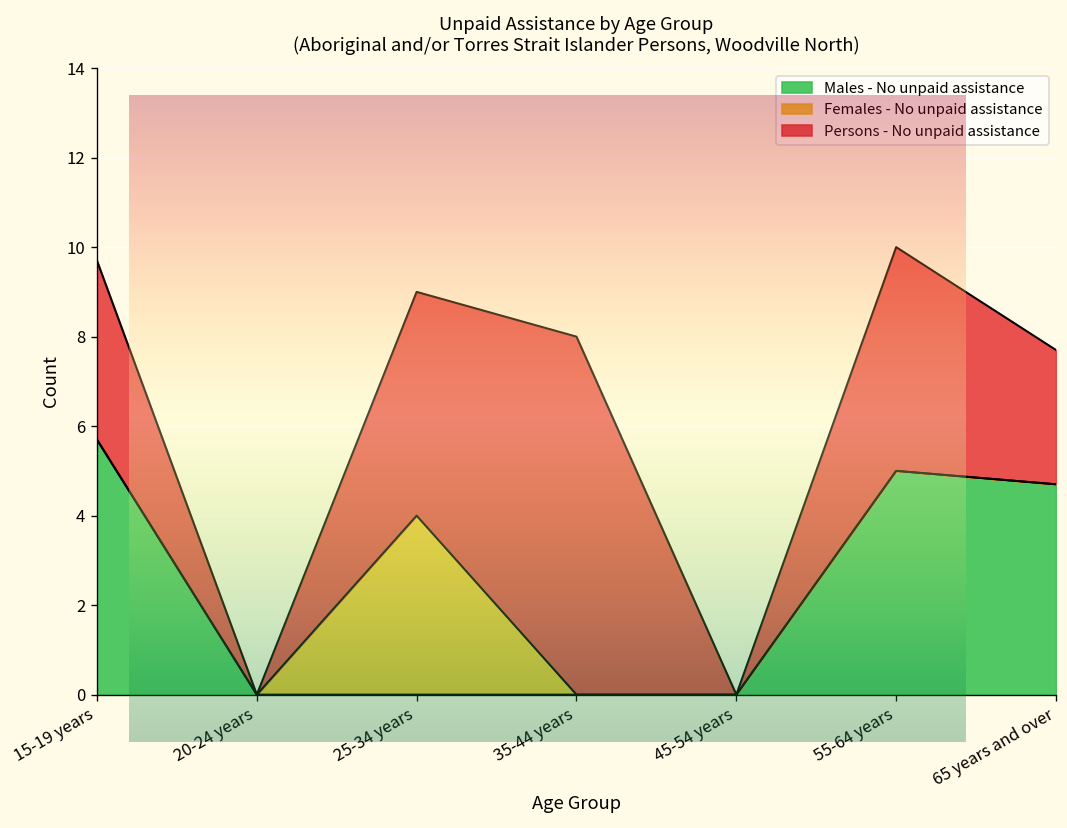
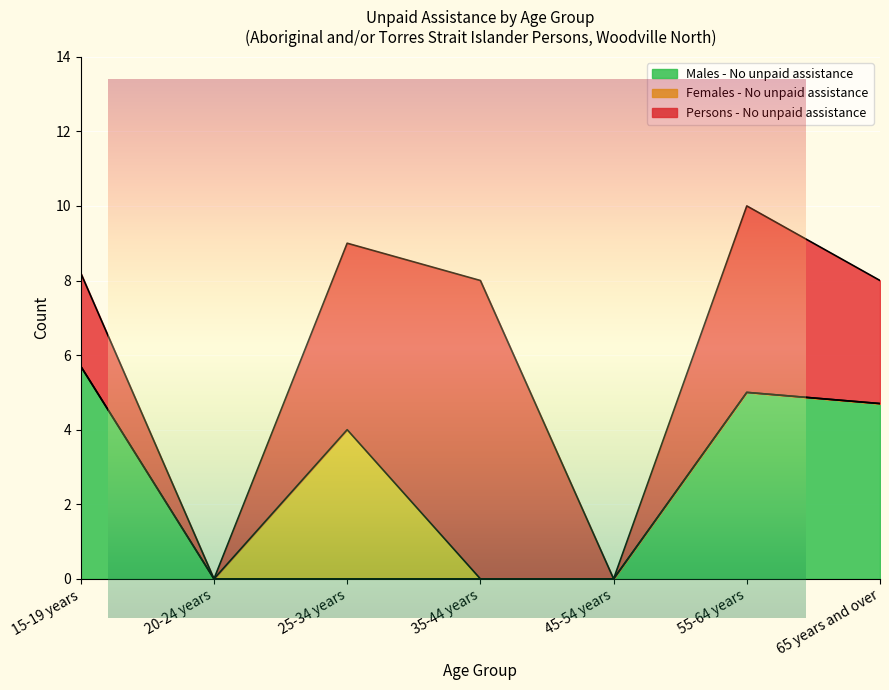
  {
    "Persons - No unpaid assistance": {
-     "15-19 years": 4.0,
-     "65 years and over": 3.0
+     "15-19 years": 2.5,
+     "65 years and over": 3.3
    }
  }
